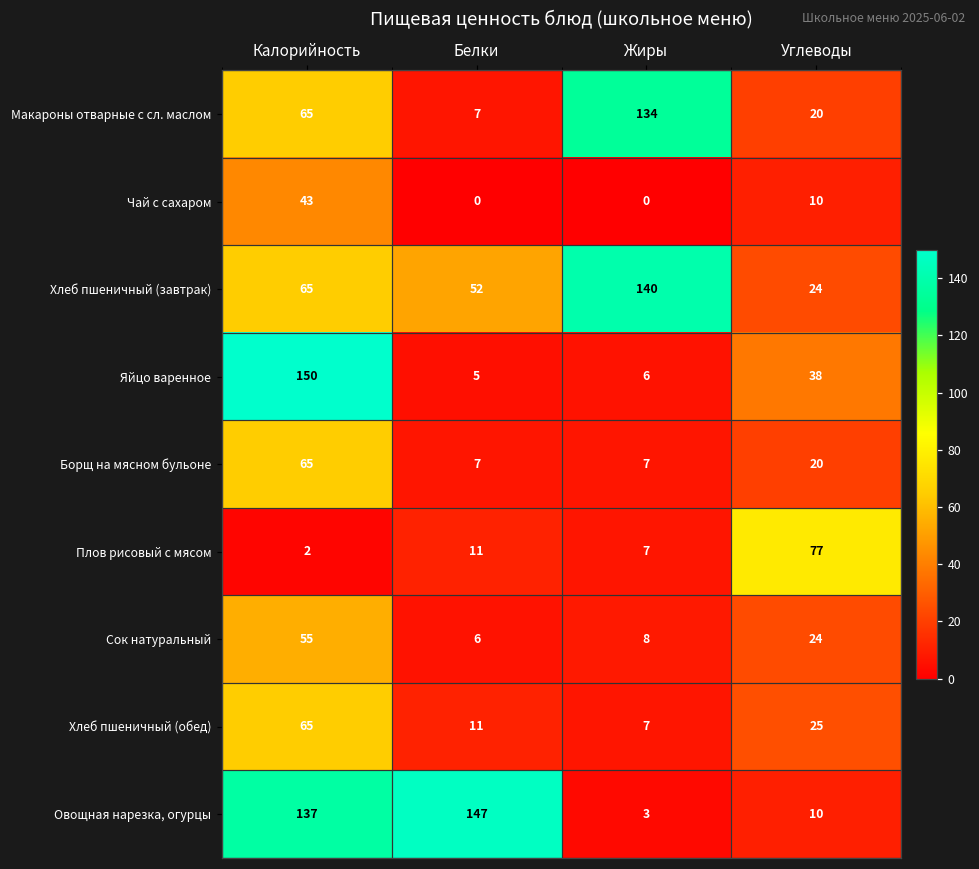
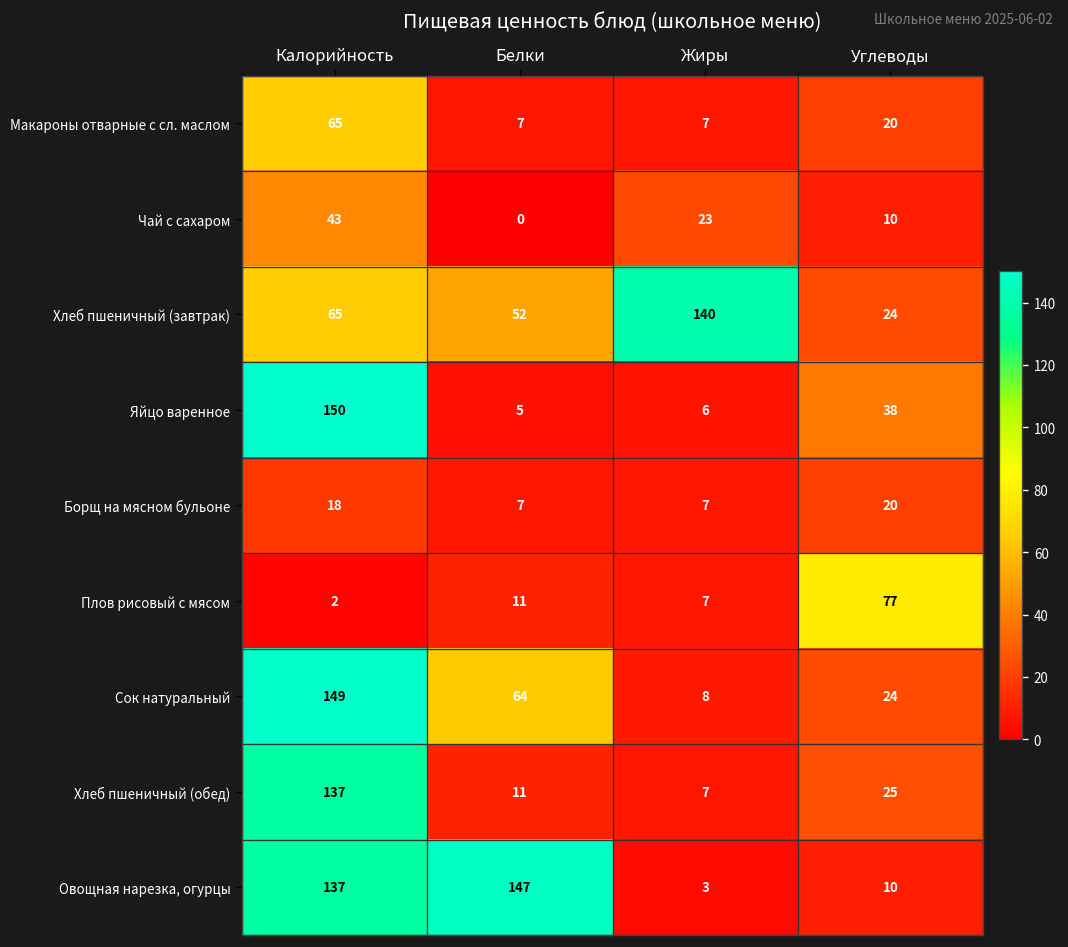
  {
    "Макароны отварные с сл. маслом": {
      "Калорийность": 65,
      "Белки": 7,
-     "Жиры": 134,
+     "Жиры": 7,
      "Углеводы": 20
    },
    "Чай с сахаром": {
      "Калорийность": 43,
      "Белки": 0,
-     "Жиры": 0,
+     "Жиры": 23,
      "Углеводы": 10
    },
    "Хлеб пшеничный (завтрак)": {
      "Калорийность": 65,
      "Белки": 52,
      "Жиры": 140,
      "Углеводы": 24
    },
    "Яйцо варенное": {
      "Калорийность": 150,
      "Белки": 5,
      "Жиры": 6,
      "Углеводы": 38
    },
    "Борщ на мясном бульоне": {
-     "Калорийность": 65,
+     "Калорийность": 18,
      "Белки": 7,
      "Жиры": 7,
      "Углеводы": 20
    },
    "Плов рисовый с мясом": {
      "Калорийность": 2,
      "Белки": 11,
      "Жиры": 7,
      "Углеводы": 77
    },
    "Сок натуральный": {
-     "Калорийность": 55,
-     "Белки": 6,
+     "Калорийность": 149,
+     "Белки": 64,
      "Жиры": 8,
      "Углеводы": 24
    },
    "Хлеб пшеничный (обед)": {
-     "Калорийность": 65,
+     "Калорийность": 137,
      "Белки": 11,
      "Жиры": 7,
      "Углеводы": 25
    },
    "Овощная нарезка, огурцы": {
      "Калорийность": 137,
      "Белки": 147,
      "Жиры": 3,
      "Углеводы": 10
    }
  }
